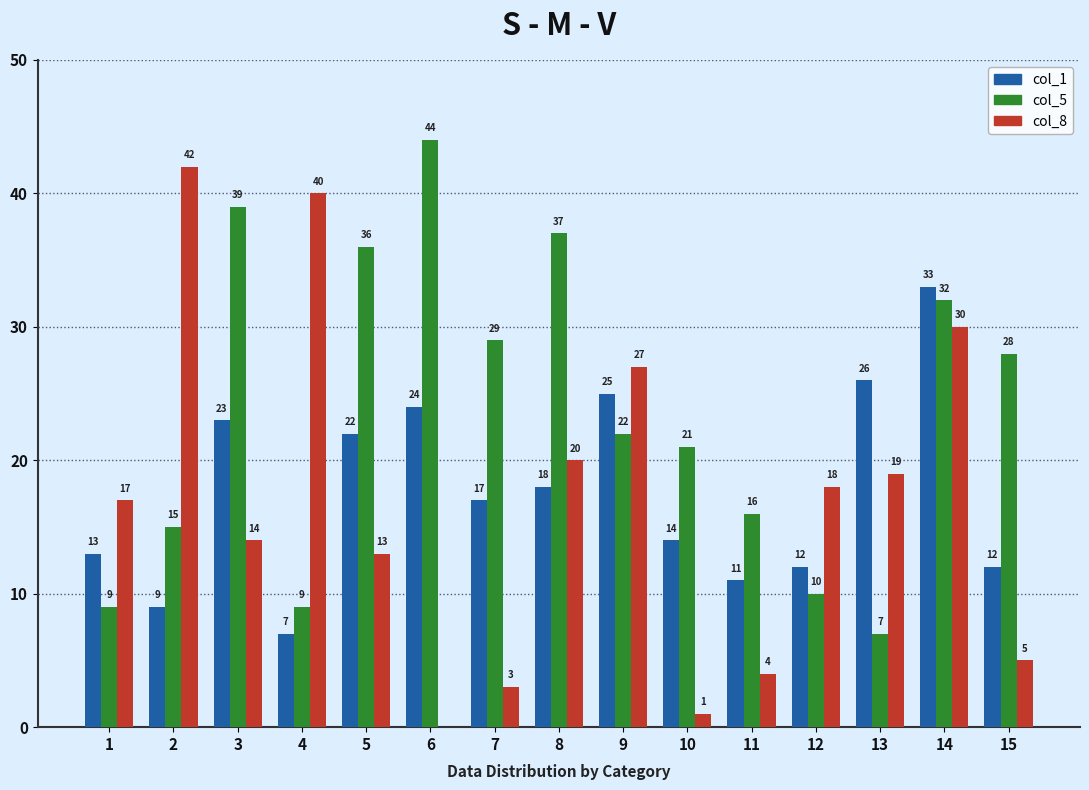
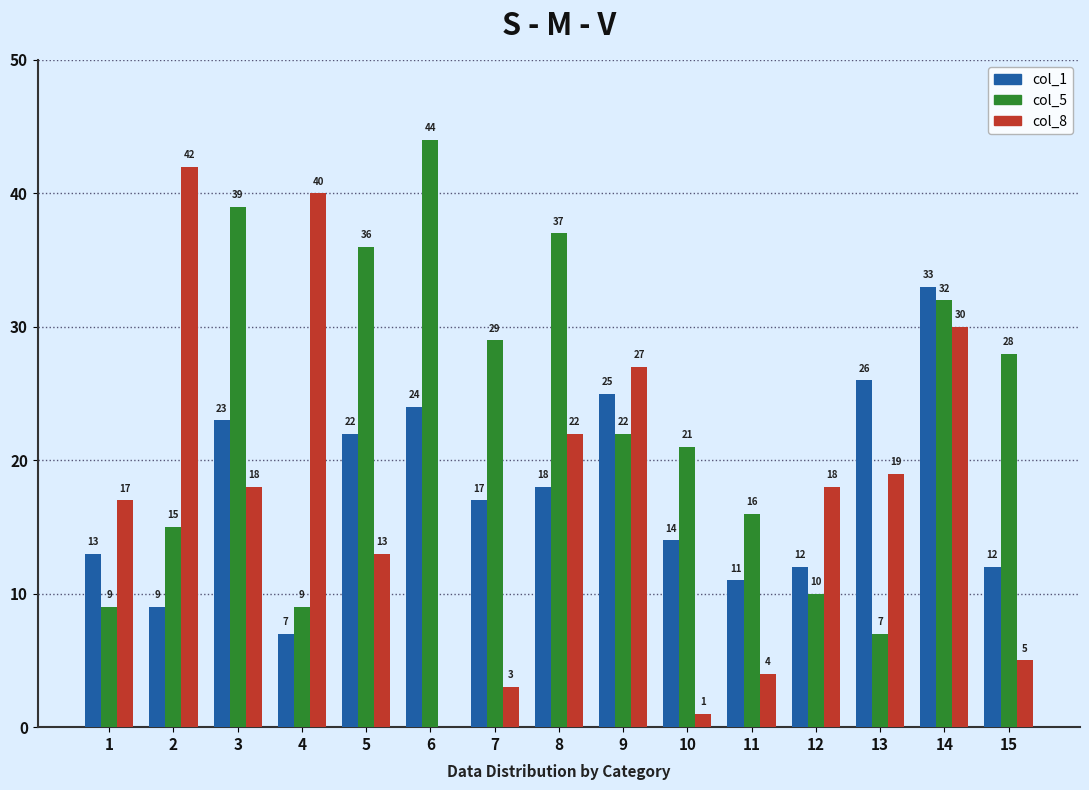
  {
    "col_1": {
      "1": 13,
      "2": 9,
      "3": 23,
      "4": 7,
      "5": 22,
      "6": 24,
      "7": 17,
      "8": 18,
      "9": 25,
      "10": 14,
      "11": 11,
      "12": 12,
      "13": 26,
      "14": 33,
      "15": 12
    },
    "col_5": {
      "1": 9,
      "2": 15,
      "3": 39,
      "4": 9,
      "5": 36,
      "6": 44,
      "7": 29,
      "8": 37,
      "9": 22,
      "10": 21,
      "11": 16,
      "12": 10,
      "13": 7,
      "14": 32,
      "15": 28
    },
    "col_8": {
      "1": 17,
      "2": 42,
-     "3": 14,
+     "3": 18,
      "4": 40,
      "5": 13,
      "7": 3,
-     "8": 20,
+     "8": 22,
      "9": 27,
      "10": 1,
      "11": 4,
      "12": 18,
      "13": 19,
      "14": 30,
      "15": 5
    }
  }
